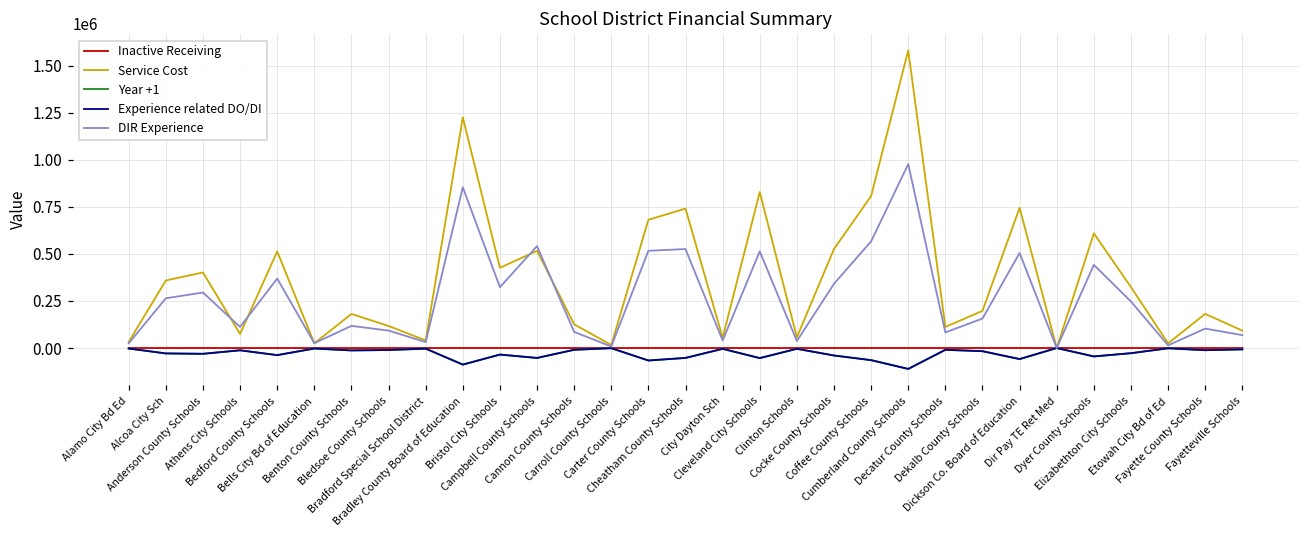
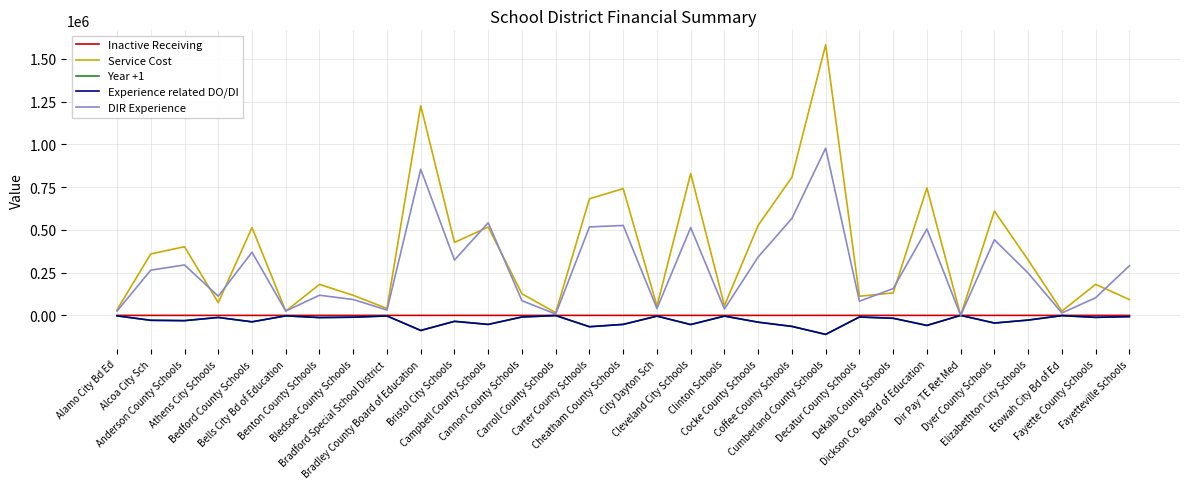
  {
    "Inactive Receiving": {
      "Alcoa City Sch": 0,
      "Anderson County Schools": 0,
      "Bedford County Schools": 0,
      "Bradley County Board of Education": 0,
      "Bristol City Schools": 0,
      "Campbell County Schools": 0,
      "Carter County Schools": 0,
      "Cheatham County Schools": 0,
      "Cleveland City Schools": 0,
      "Cocke County Schools": 0,
      "Coffee County Schools": 0,
      "Cumberland County Schools": 0,
      "Dekalb County Schools": 0,
      "Dickson Co. Board of Education": 0,
      "Dyer County Schools": 0,
      "Elizabethton City Schools": 0
    },
    "Service Cost": {
      "Alcoa City Sch": 360000,
      "Anderson County Schools": 400000,
      "Athens City Schools": 70000,
      "Bedford County Schools": 510000,
      "Benton County Schools": 180000,
      "Bledsoe County Schools": 120000,
      "Bradley County Board of Education": 1230000,
      "Bristol City Schools": 430000,
      "Campbell County Schools": 520000,
      "Cannon County Schools": 130000,
      "Carter County Schools": 680000,
      "Cheatham County Schools": 740000,
      "Cleveland City Schools": 830000,
      "Clinton Schools": 60000,
      "Cocke County Schools": 530000,
      "Coffee County Schools": 810000,
      "Cumberland County Schools": 1580000,
      "Decatur County Schools": 110000,
-     "Dekalb County Schools": 200000,
+     "Dekalb County Schools": 130000,
      "Dickson Co. Board of Education": 750000,
      "Dyer County Schools": 610000,
      "Elizabethton City Schools": 320000,
      "Fayette County Schools": 180000,
      "Fayetteville Schools": 90000
    },
    "Experience related DO/DI": {
      "Alcoa City Sch": -30000,
      "Anderson County Schools": -30000,
      "Bedford County Schools": -40000,
      "Bradley County Board of Education": -90000,
      "Bristol City Schools": -30000,
      "Campbell County Schools": -50000,
      "Carter County Schools": -70000,
      "Cheatham County Schools": -50000,
      "Cleveland City Schools": -50000,
      "Cocke County Schools": -40000,
      "Coffee County Schools": -60000,
      "Cumberland County Schools": -110000,
      "Dekalb County Schools": -20000,
      "Dickson Co. Board of Education": -60000,
      "Dyer County Schools": -40000,
      "Elizabethton City Schools": -30000
    },
    "DIR Experience": {
      "Alcoa City Sch": 260000,
      "Anderson County Schools": 290000,
      "Athens City Schools": 110000,
      "Bedford County Schools": 370000,
      "Benton County Schools": 120000,
      "Bledsoe County Schools": 90000,
      "Bradley County Board of Education": 850000,
      "Bristol City Schools": 320000,
      "Campbell County Schools": 540000,
      "Cannon County Schools": 90000,
      "Carter County Schools": 520000,
      "Cheatham County Schools": 530000,
      "Cleveland City Schools": 510000,
      "Clinton Schools": 40000,
      "Cocke County Schools": 340000,
      "Coffee County Schools": 570000,
      "Cumberland County Schools": 980000,
      "Decatur County Schools": 80000,
      "Dekalb County Schools": 160000,
      "Dickson Co. Board of Education": 510000,
      "Dyer County Schools": 440000,
      "Elizabethton City Schools": 250000,
      "Fayette County Schools": 100000,
-     "Fayetteville Schools": 70000
+     "Fayetteville Schools": 290000
    }
  }
